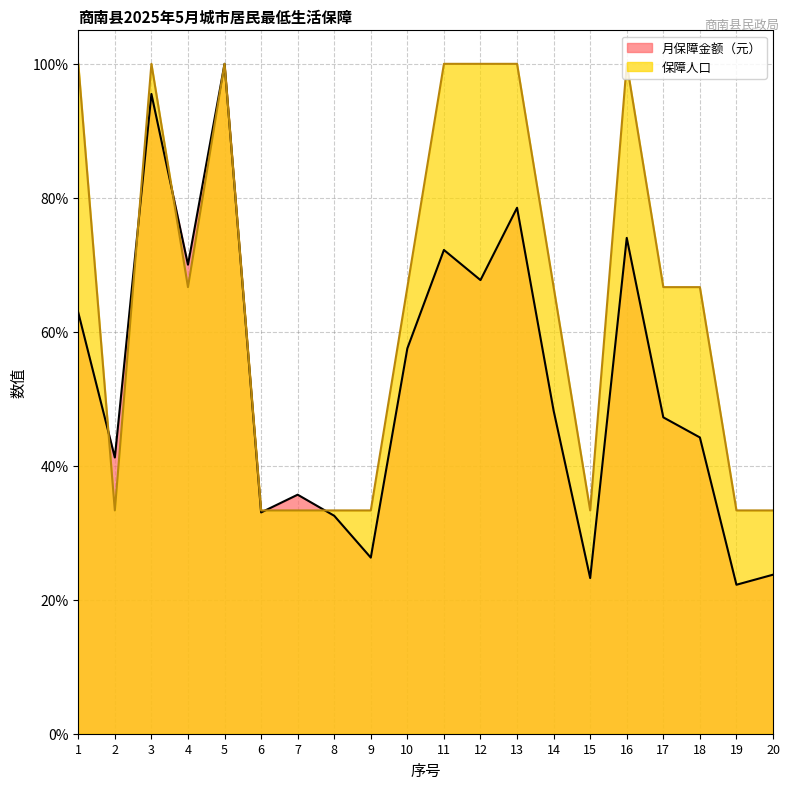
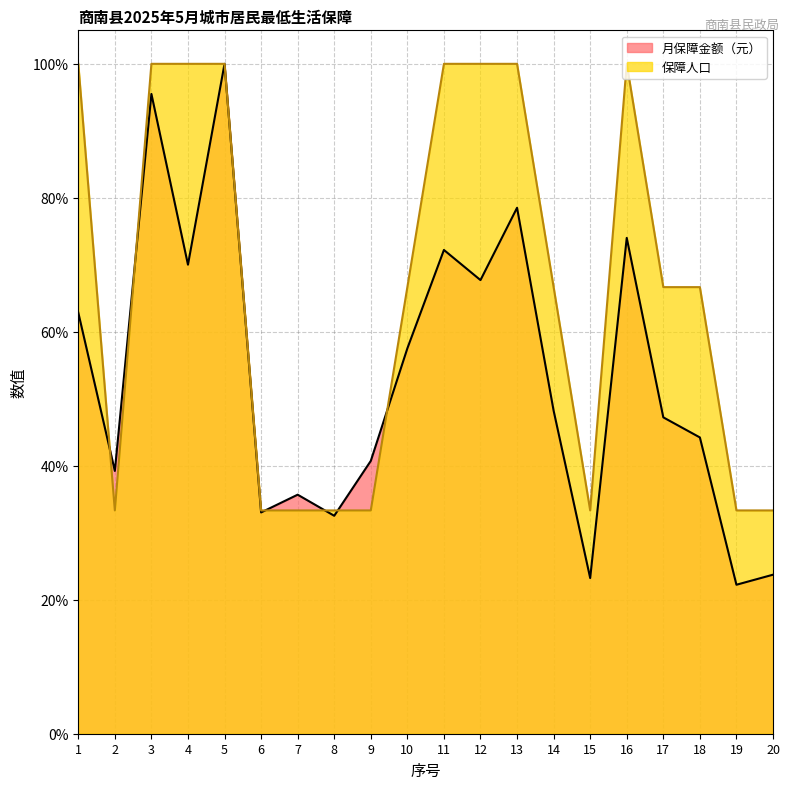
  {
    "月保障金额（元）": {
      "1": "63%",
-     "2": "41%",
+     "2": "39%",
      "3": "96%",
      "4": "70%",
      "7": "36%",
      "8": "33%",
-     "9": "26%",
+     "9": "41%",
      "10": "58%",
      "11": "72%",
      "12": "68%",
      "13": "79%",
      "14": "48%",
      "15": "23%",
      "16": "74%",
      "17": "47%",
      "18": "44%",
      "19": "22%",
      "20": "24%"
    },
    "保障人口": {
      "1": "100%",
      "2": "33%",
      "3": "100%",
-     "4": "67%",
+     "4": "100%",
      "7": "33%",
      "8": "33%",
      "9": "33%",
      "10": "67%",
      "11": "100%",
      "12": "100%",
      "13": "100%",
      "14": "67%",
      "15": "33%",
      "17": "67%",
      "18": "67%",
      "19": "33%",
      "20": "33%"
    }
  }
